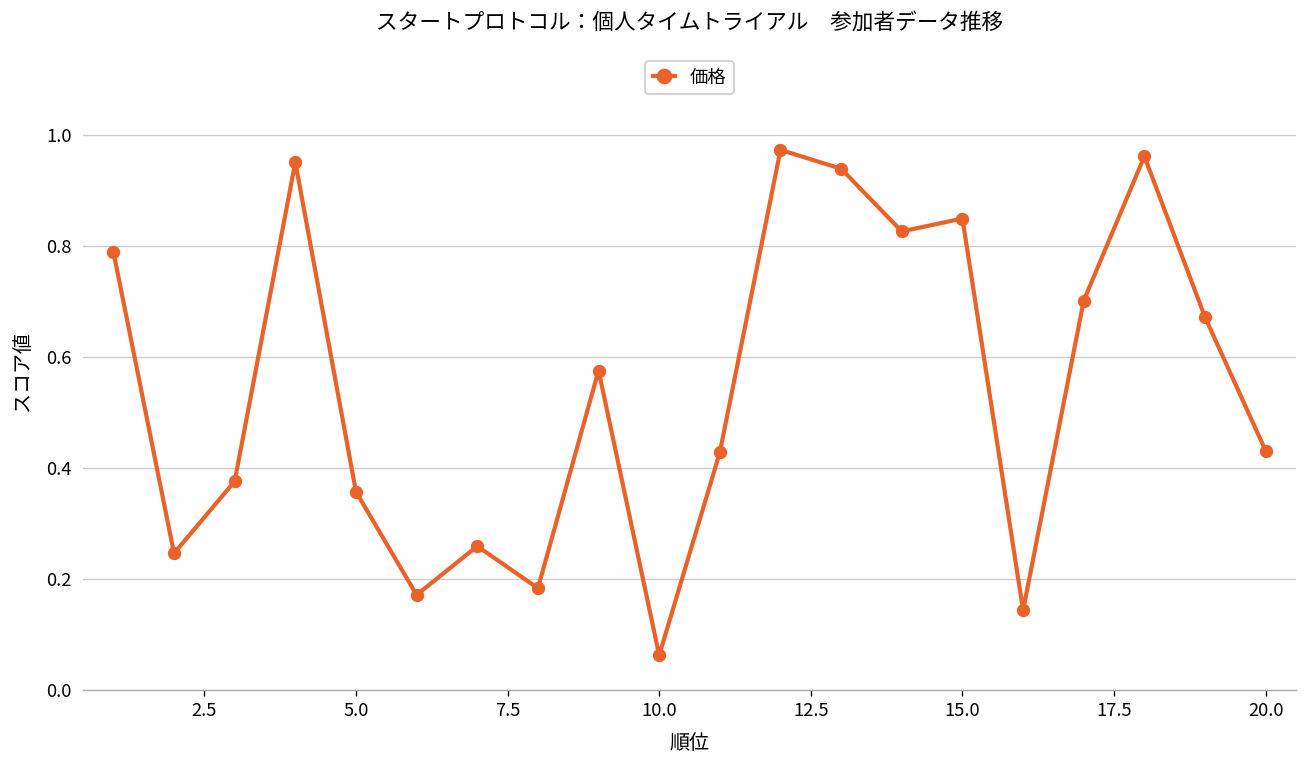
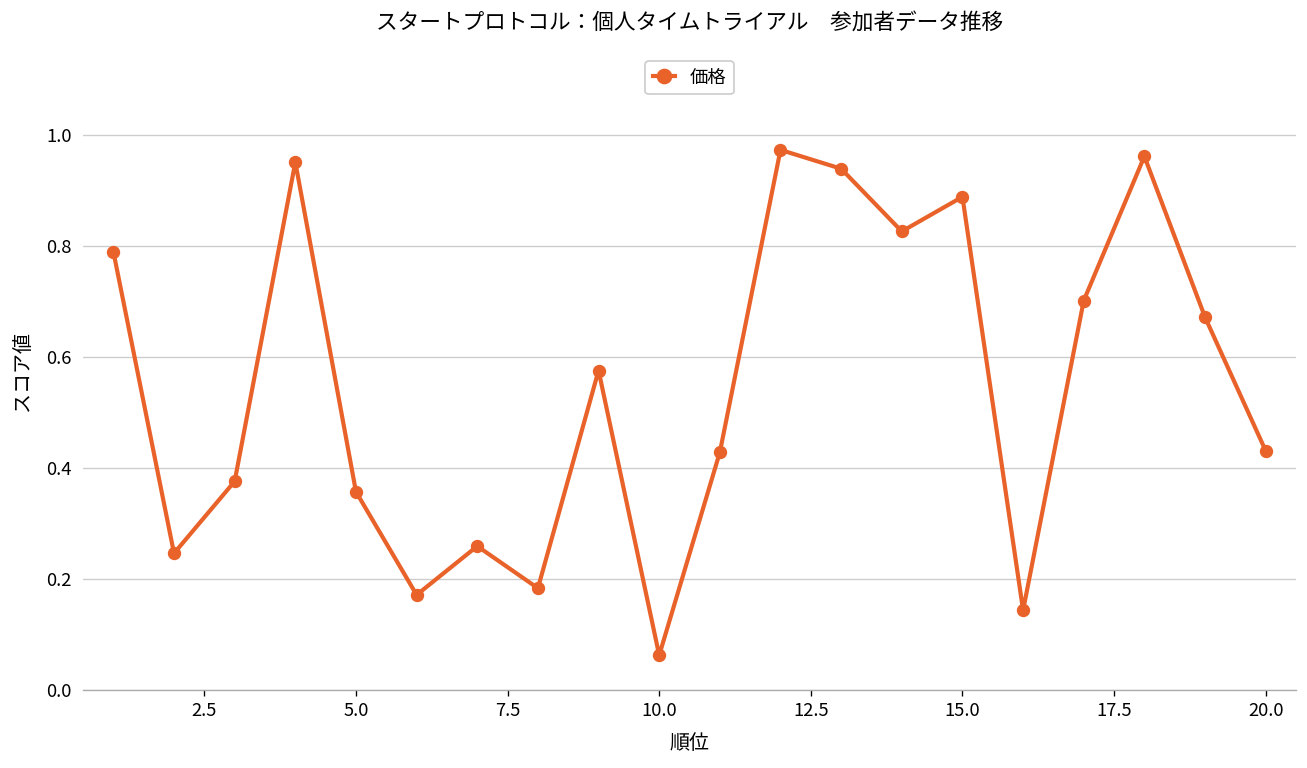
  {
    "5.0": 0.36,
    "10.0": 0.06,
-   "15.0": 0.85,
+   "15.0": 0.89,
    "20.0": 0.43
  }
